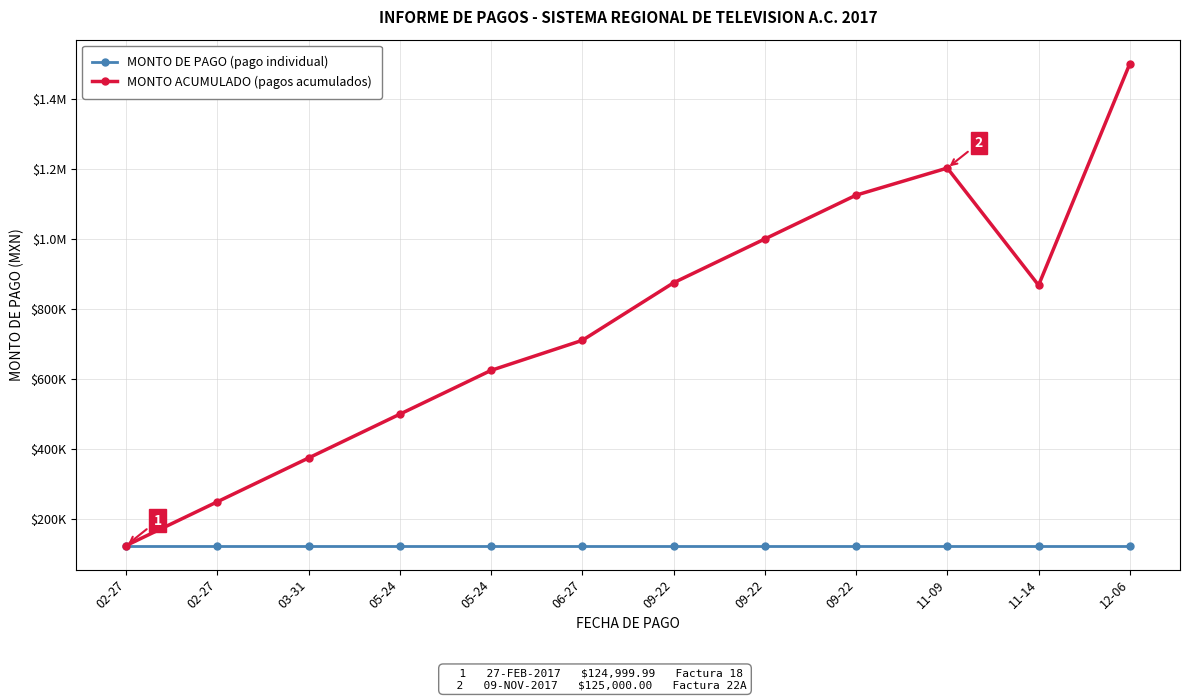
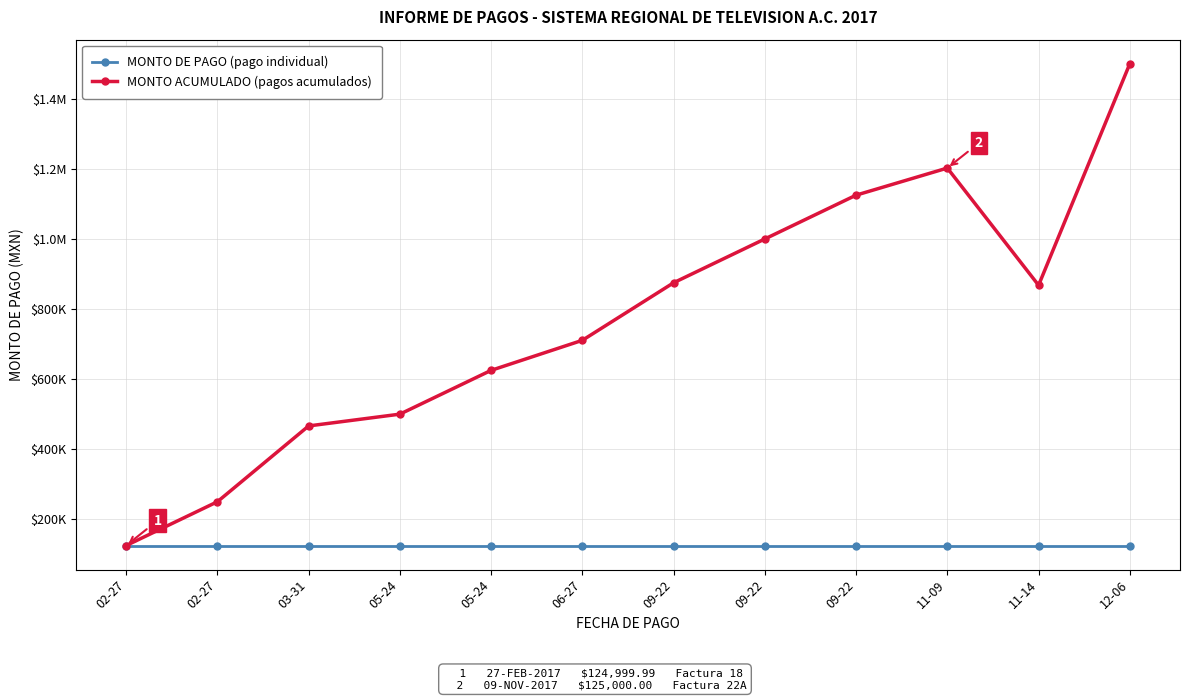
  {
    "MONTO DE PAGO (pago individual)": {
      "03-31": "$120000",
      "06-27": "$120000",
      "11-09": "$130000",
      "11-14": "$130000",
      "12-06": "$120000"
    },
    "MONTO ACUMULADO (pagos acumulados)": {
-     "03-31": "$370000",
+     "03-31": "$470000",
      "06-27": "$710000",
      "11-09": "$1200000",
      "11-14": "$870000",
      "12-06": "$1500000"
    }
  }
